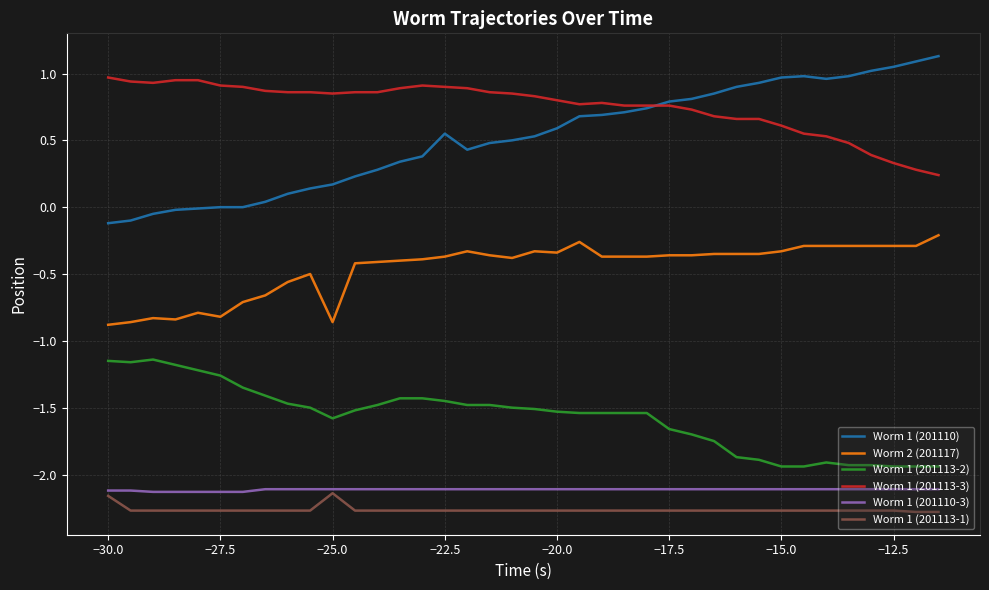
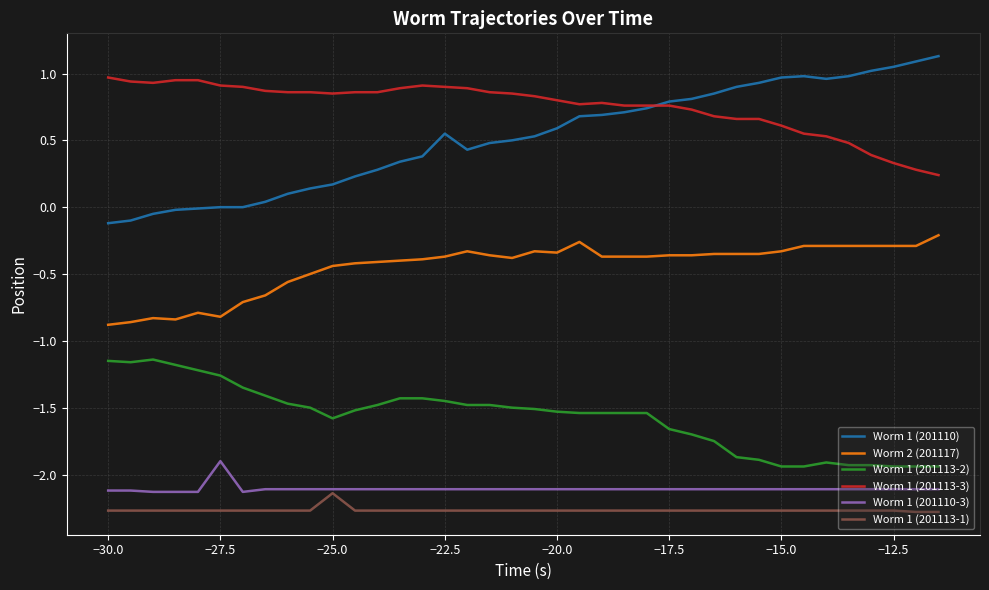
  {
    "Worm 1 (201110)": {
      "−30.0": -0.12,
      "−27.5": 0.00,
      "−25.0": 0.17,
      "−22.5": 0.55,
      "−20.0": 0.59,
      "−17.5": 0.79,
      "−15.0": 0.97,
      "−12.5": 1.05
    },
    "Worm 2 (201117)": {
      "−30.0": -0.88,
      "−27.5": -0.82,
-     "−25.0": -0.86,
+     "−25.0": -0.44,
      "−22.5": -0.37,
      "−20.0": -0.34,
      "−17.5": -0.36,
      "−15.0": -0.33,
      "−12.5": -0.29
    },
    "Worm 1 (201113-2)": {
      "−30.0": -1.15,
      "−27.5": -1.26,
      "−25.0": -1.58,
      "−22.5": -1.45,
      "−20.0": -1.53,
      "−17.5": -1.66,
      "−15.0": -1.94
    },
    "Worm 1 (201113-3)": {
      "−30.0": 0.97,
      "−27.5": 0.91,
      "−25.0": 0.85,
      "−22.5": 0.90,
      "−20.0": 0.80,
      "−17.5": 0.76,
      "−15.0": 0.61,
      "−12.5": 0.33
    },
    "Worm 1 (201110-3)": {
      "−30.0": -2.12,
-     "−27.5": -2.13,
+     "−27.5": -1.90,
      "−25.0": -2.11,
      "−22.5": -2.11,
      "−20.0": -2.11,
      "−17.5": -2.11,
      "−15.0": -2.11
    },
    "Worm 1 (201113-1)": {
-     "−30.0": -2.16,
+     "−30.0": -2.27,
      "−27.5": -2.27,
      "−25.0": -2.14,
      "−22.5": -2.27,
      "−20.0": -2.27,
      "−17.5": -2.27,
      "−15.0": -2.27
    }
  }
